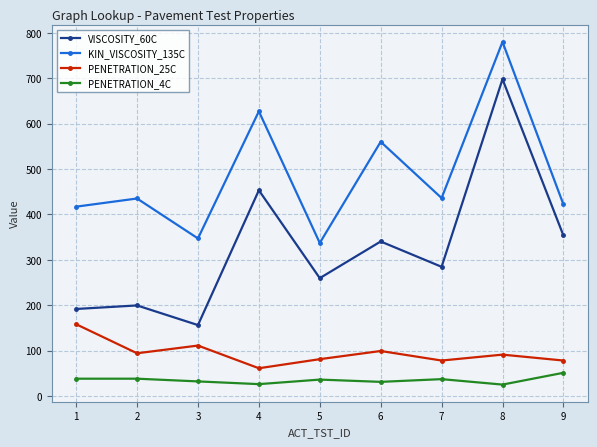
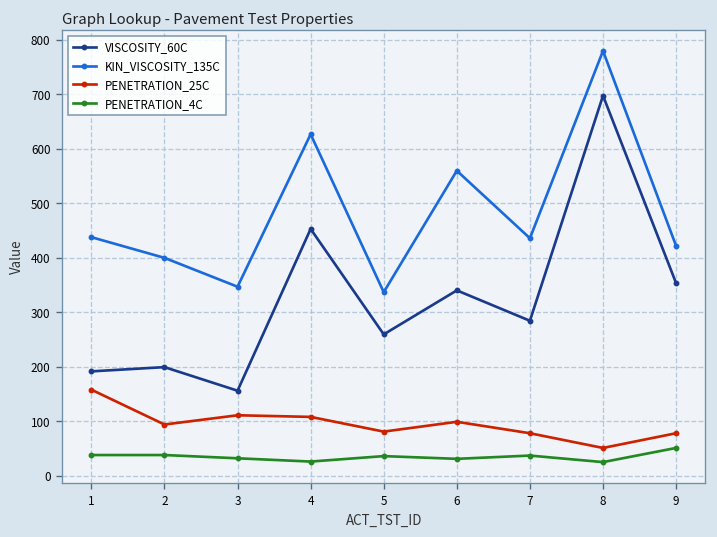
  {
    "VISCOSITY_60C": {
      "1": 190,
      "2": 200,
      "3": 160,
      "4": 450,
      "5": 260,
      "6": 340,
      "7": 280,
      "8": 700,
      "9": 350
    },
    "KIN_VISCOSITY_135C": {
-     "1": 420,
-     "2": 440,
+     "1": 440,
+     "2": 400,
      "3": 350,
      "4": 630,
      "5": 340,
      "6": 560,
      "7": 440,
      "8": 780,
      "9": 420
    },
    "PENETRATION_25C": {
      "1": 160,
      "2": 90,
      "3": 110,
-     "4": 60,
+     "4": 110,
      "5": 80,
      "6": 100,
      "7": 80,
-     "8": 90,
+     "8": 50,
      "9": 80
    },
    "PENETRATION_4C": {
      "1": 40,
      "2": 40,
      "3": 30,
      "4": 30,
      "5": 40,
      "6": 30,
      "7": 40,
      "8": 30,
      "9": 50
    }
  }
